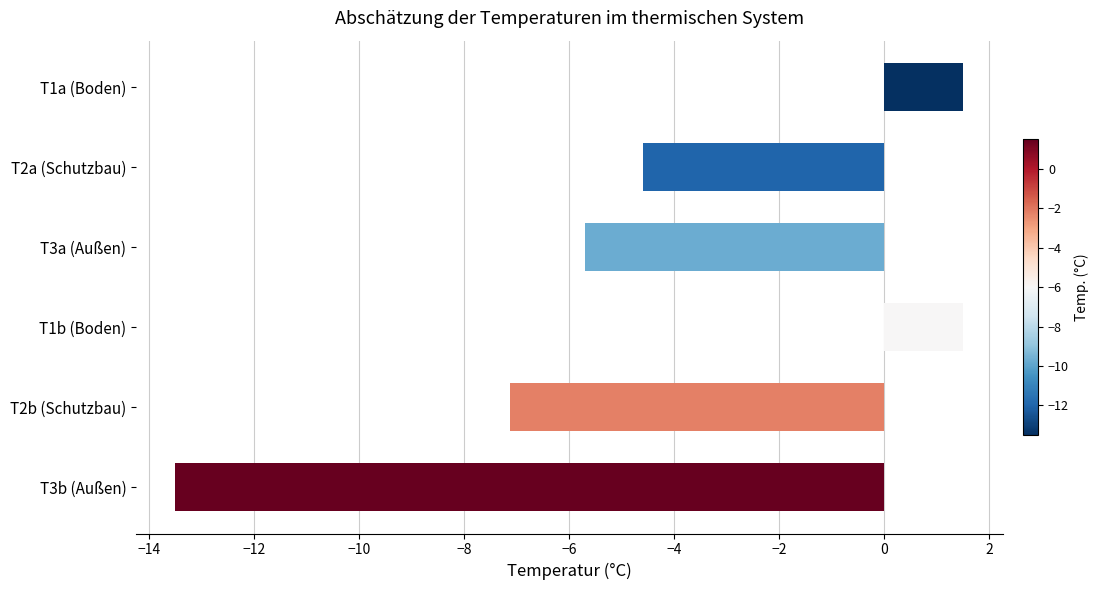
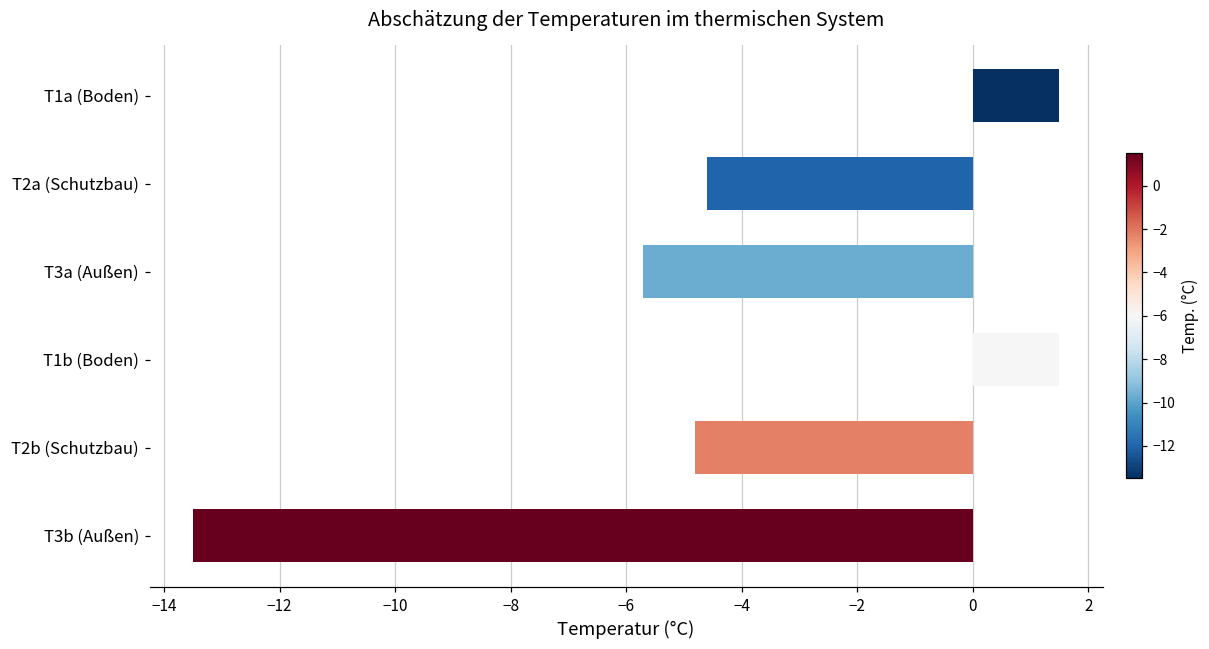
  {
    "T1a (Boden)": 1.5,
    "T2a (Schutzbau)": -4.6,
    "T3a (Außen)": -5.7,
    "T1b (Boden)": 1.5,
-   "T2b (Schutzbau)": -7.1,
+   "T2b (Schutzbau)": -4.8,
    "T3b (Außen)": -13.5
  }
